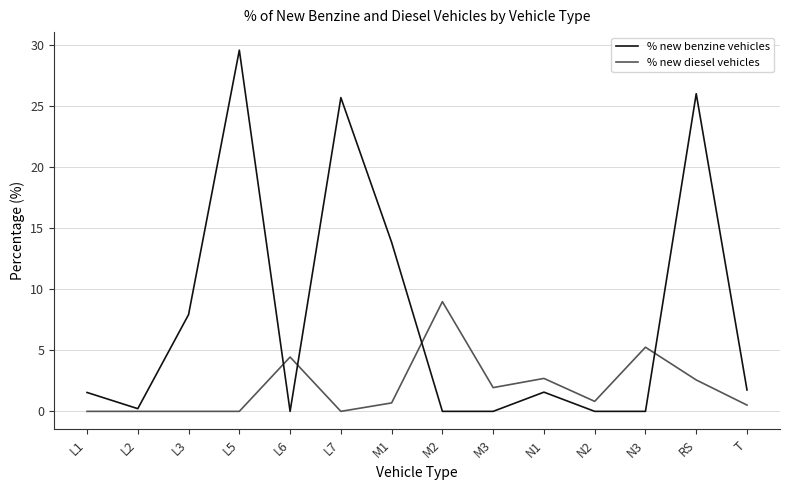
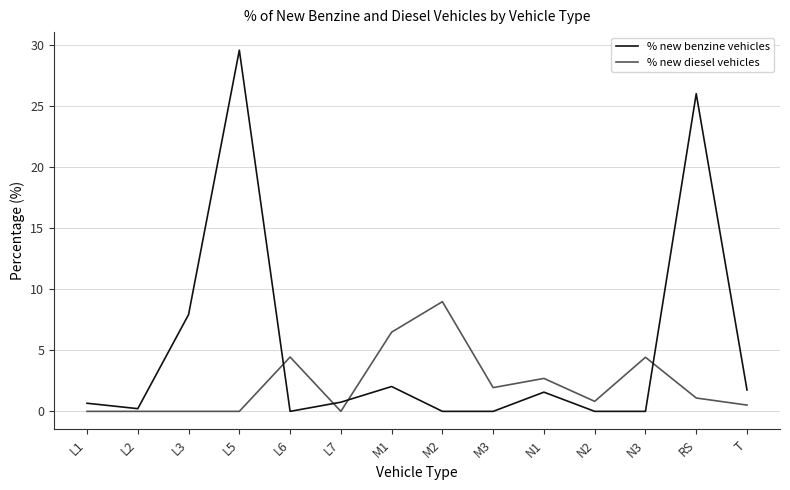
  {
    "% new benzine vehicles": {
-     "L1": 1.5,
+     "L1": 0.7,
      "L2": 0.2,
      "L3": 7.9,
      "L5": 29.6,
      "L6": 0.0,
-     "L7": 25.7,
-     "M1": 13.8,
+     "L7": 0.8,
+     "M1": 2.0,
      "M2": 0.0,
      "M3": 0.0,
      "N1": 1.6,
      "N2": 0.0,
      "N3": 0.0,
      "RS": 26.0,
      "T": 1.8
    },
    "% new diesel vehicles": {
      "L1": 0.0,
      "L2": 0.0,
      "L3": 0.0,
      "L5": 0.0,
      "L6": 4.4,
      "L7": 0.0,
-     "M1": 0.7,
+     "M1": 6.5,
      "M2": 9.0,
      "M3": 1.9,
      "N1": 2.7,
      "N2": 0.8,
-     "N3": 5.2,
-     "RS": 2.6,
+     "N3": 4.4,
+     "RS": 1.1,
      "T": 0.5
    }
  }
